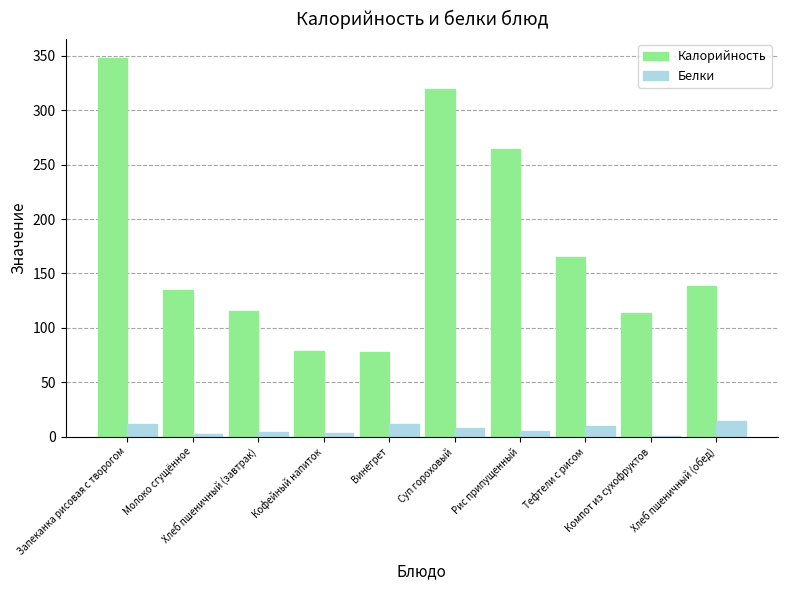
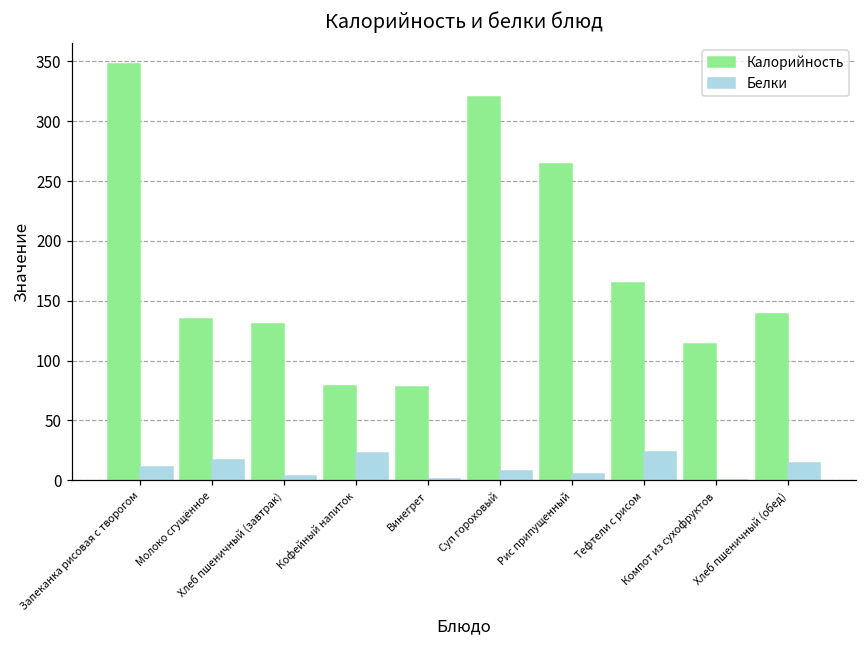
  {
    "Калорийность": {
      "Запеканка рисовая с творогом": 348,
      "Молоко сгущённое": 135,
-     "Хлеб пшеничный (завтрак)": 116,
+     "Хлеб пшеничный (завтрак)": 131,
      "Кофейный напиток": 79,
      "Винегрет": 78,
      "Суп гороховый": 320,
      "Рис припущенный": 264,
      "Тефтели с рисом": 165,
      "Компот из сухофруктов": 114,
      "Хлеб пшеничный (обед)": 139
    },
    "Белки": {
      "Запеканка рисовая с творогом": 11,
-     "Молоко сгущённое": 2,
+     "Молоко сгущённое": 17,
      "Хлеб пшеничный (завтрак)": 4,
-     "Кофейный напиток": 3,
-     "Винегрет": 12,
+     "Кофейный напиток": 23,
+     "Винегрет": 1,
      "Суп гороховый": 8,
      "Рис припущенный": 5,
-     "Тефтели с рисом": 10,
+     "Тефтели с рисом": 23,
      "Хлеб пшеничный (обед)": 15
    }
  }
